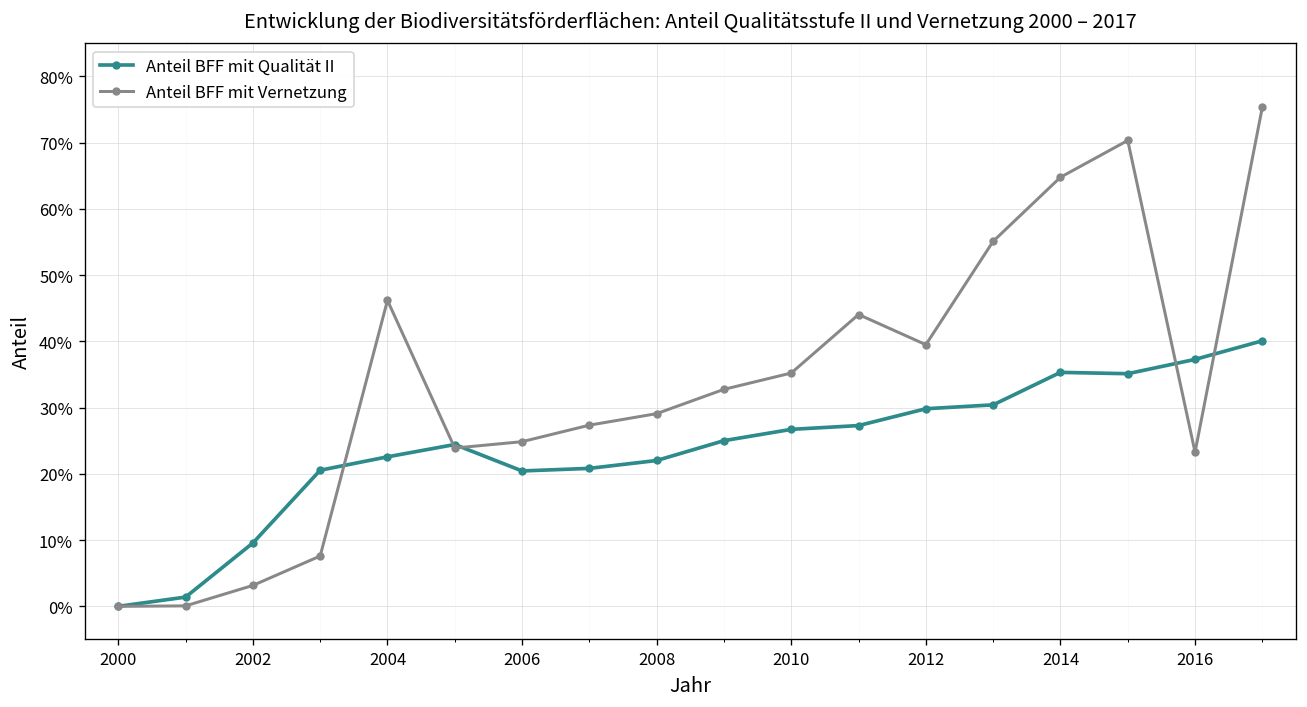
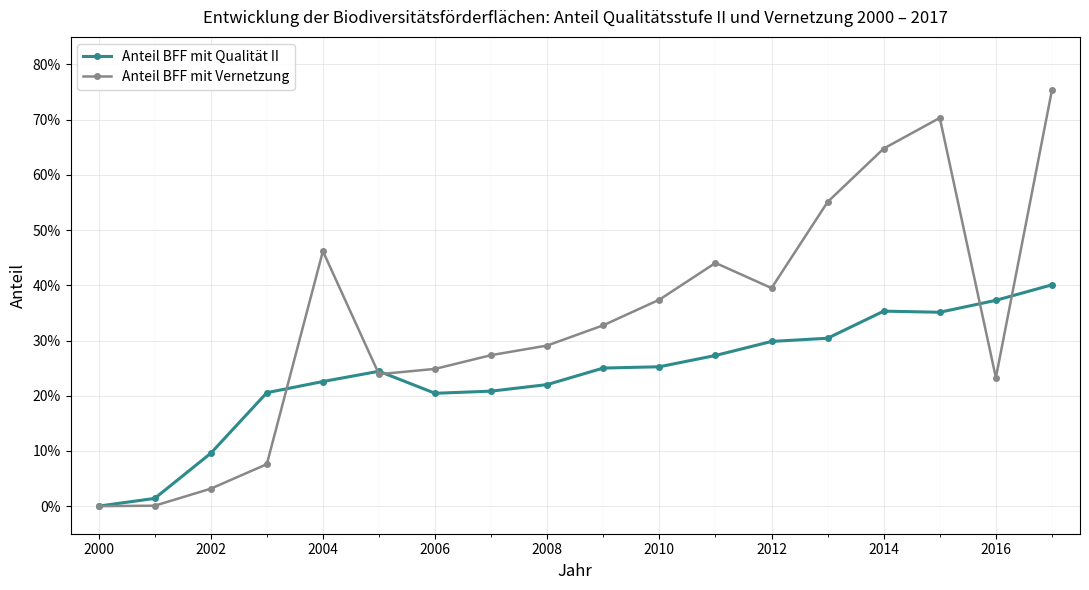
  {
    "Anteil BFF mit Qualität II": {
      "2002": "10%",
      "2004": "23%",
      "2006": "20%",
      "2008": "22%",
-     "2010": "27%",
+     "2010": "25%",
      "2012": "30%",
      "2014": "35%",
      "2016": "37%"
    },
    "Anteil BFF mit Vernetzung": {
      "2002": "3%",
      "2004": "46%",
      "2006": "25%",
      "2008": "29%",
-     "2010": "35%",
+     "2010": "37%",
      "2012": "39%",
      "2014": "65%",
      "2016": "23%"
    }
  }
